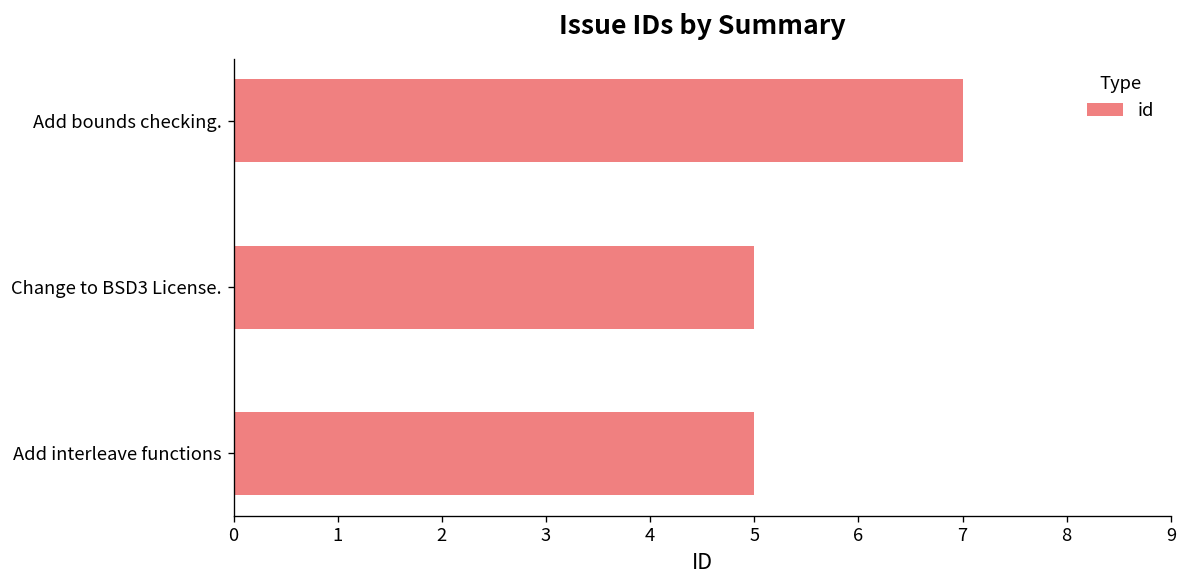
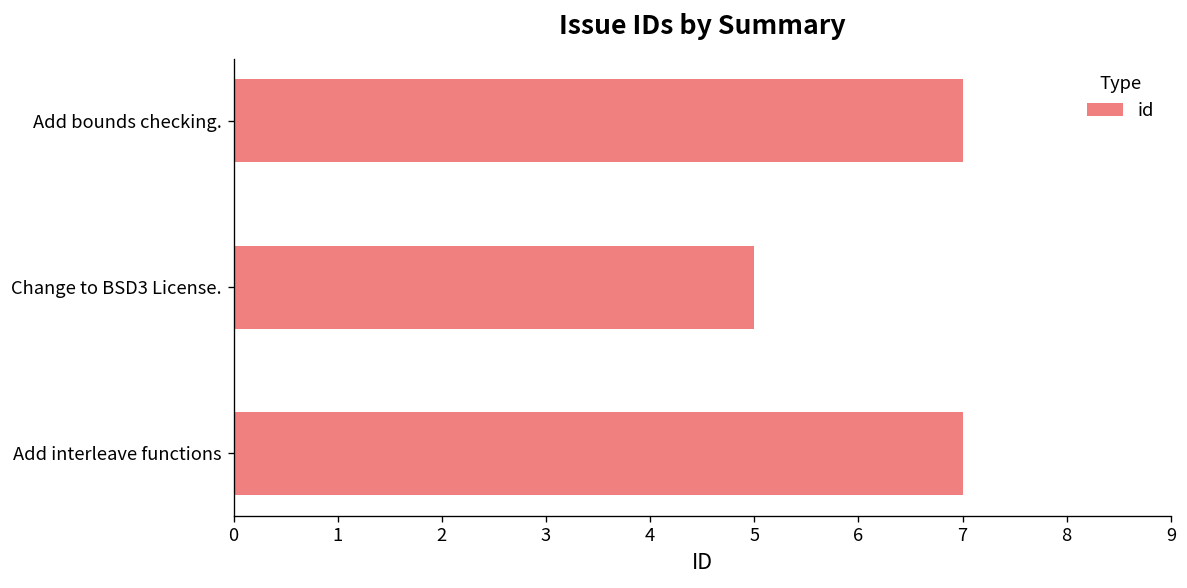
  {
    "Add bounds checking.": 7,
    "Change to BSD3 License.": 5,
-   "Add interleave functions": 5
+   "Add interleave functions": 7
  }
